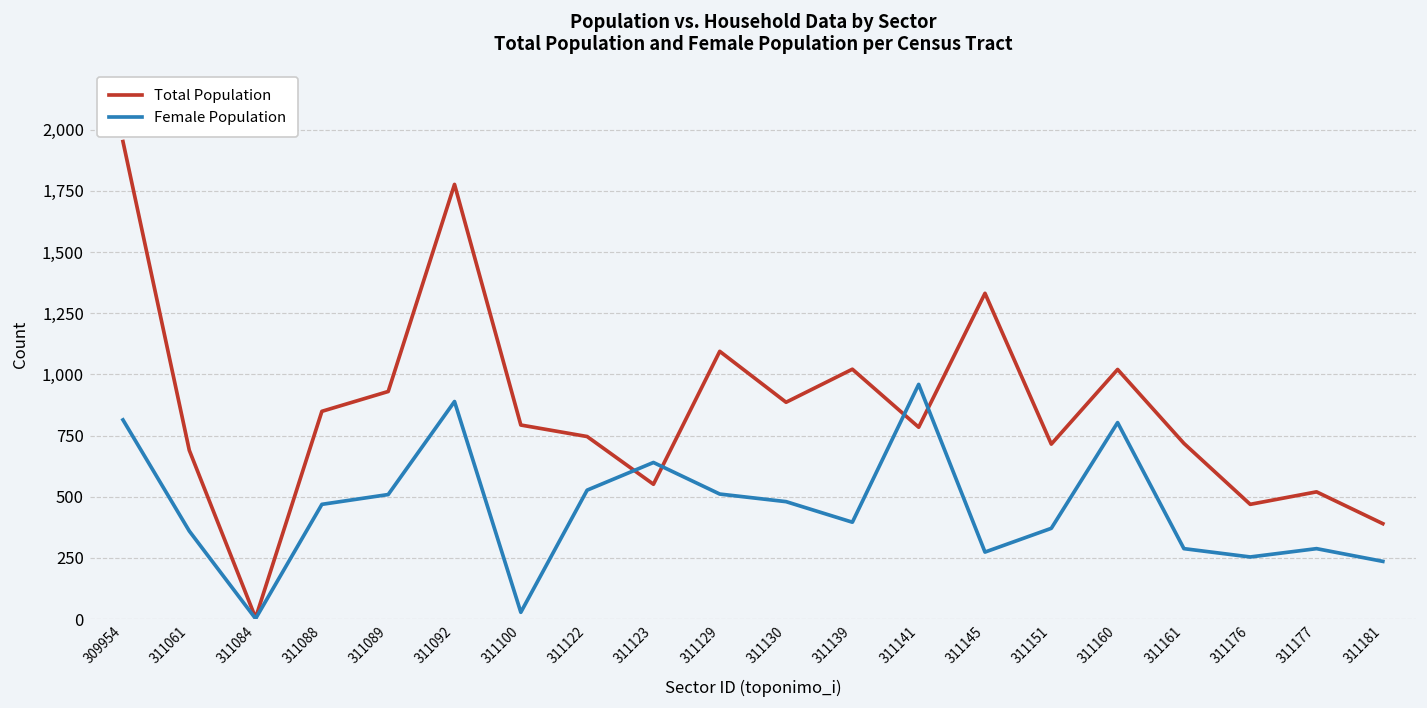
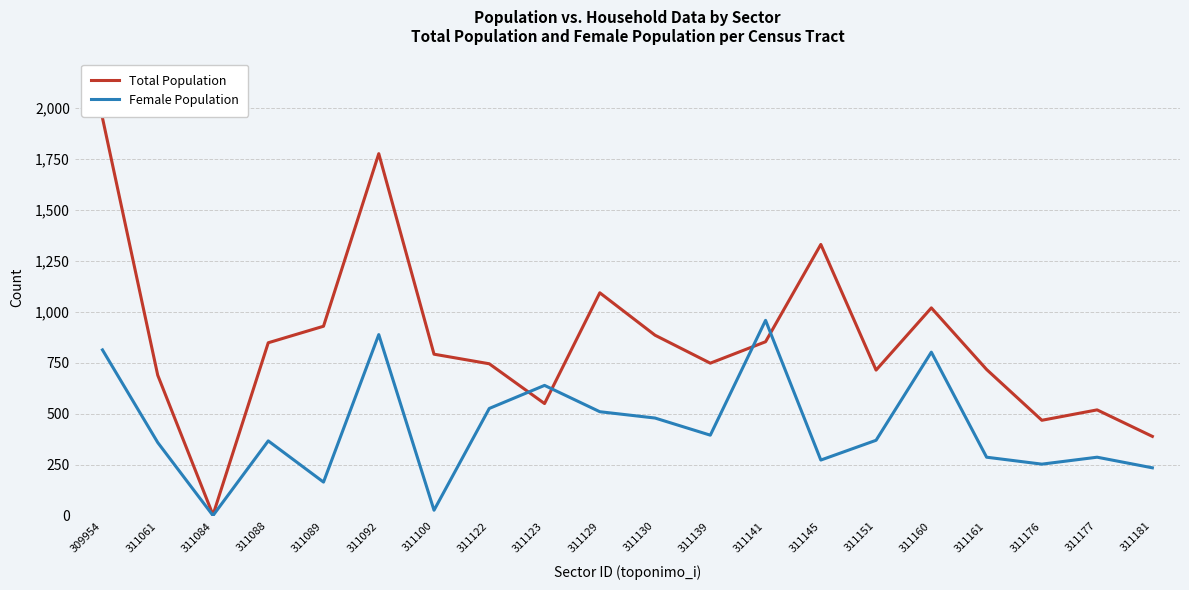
  {
    "Total Population": {
      "309954": "1,950",
      "311061": "690",
      "311088": "850",
      "311089": "930",
      "311092": "1,780",
      "311100": "790",
      "311122": "750",
      "311123": "550",
      "311129": "1,090",
      "311130": "890",
-     "311139": "1,020",
-     "311141": "780",
+     "311139": "750",
+     "311141": "850",
      "311145": "1,330",
      "311151": "720",
      "311160": "1,020",
      "311161": "720",
      "311176": "470",
      "311177": "520",
      "311181": "390"
    },
    "Female Population": {
      "309954": "810",
      "311061": "360",
-     "311088": "470",
-     "311089": "510",
+     "311088": "370",
+     "311089": "170",
      "311092": "890",
      "311100": "30",
      "311122": "530",
      "311123": "640",
      "311129": "510",
      "311130": "480",
      "311139": "400",
      "311141": "960",
      "311145": "270",
      "311151": "370",
      "311160": "800",
      "311161": "290",
      "311176": "250",
      "311177": "290",
      "311181": "240"
    }
  }
